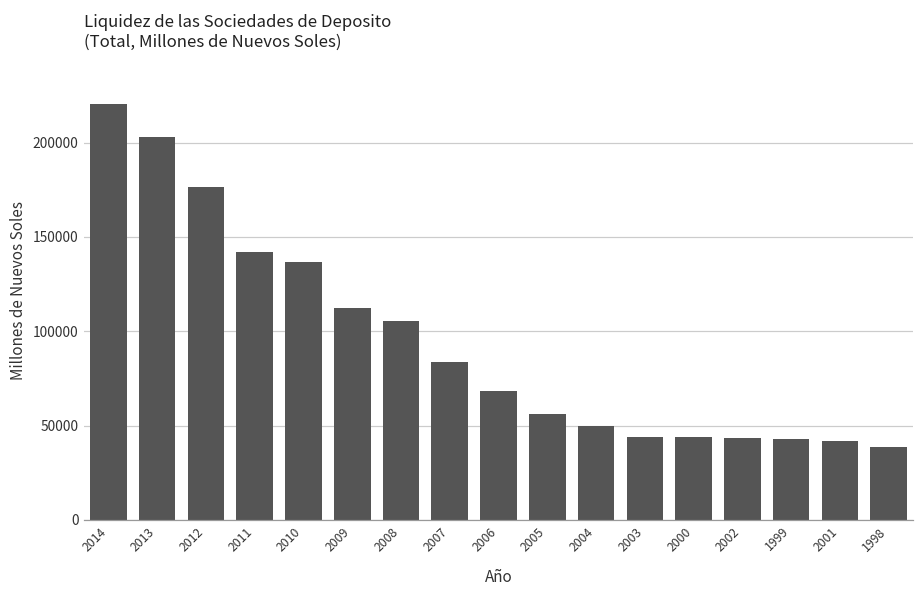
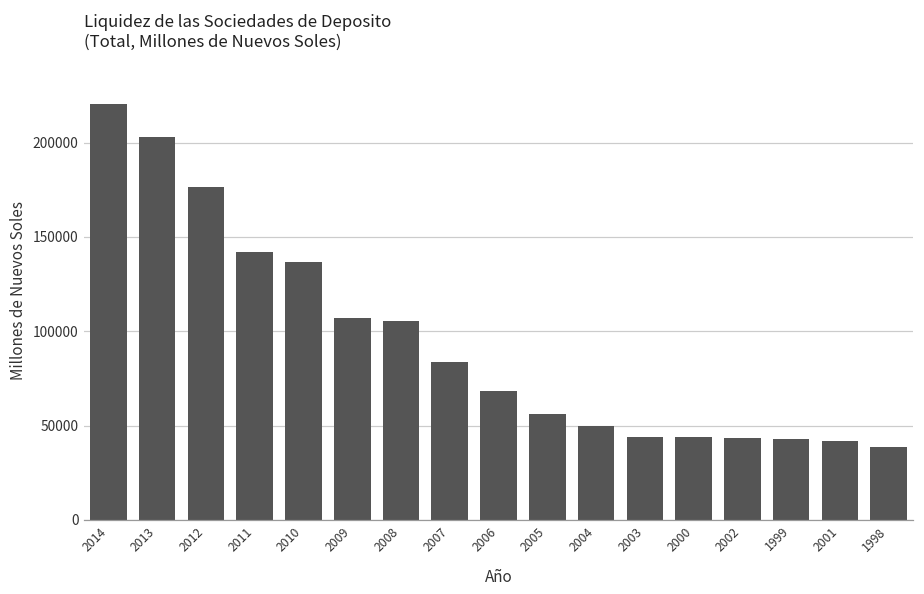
  {
    "2014": 221000,
    "2013": 203000,
    "2012": 177000,
    "2011": 142000,
    "2010": 137000,
-   "2009": 112000,
+   "2009": 107000,
    "2008": 105000,
    "2007": 84000,
    "2006": 68000,
    "2005": 56000,
    "2004": 50000,
    "2003": 44000,
    "2000": 44000,
    "2002": 43000,
    "1999": 43000,
    "2001": 42000,
    "1998": 39000
  }
